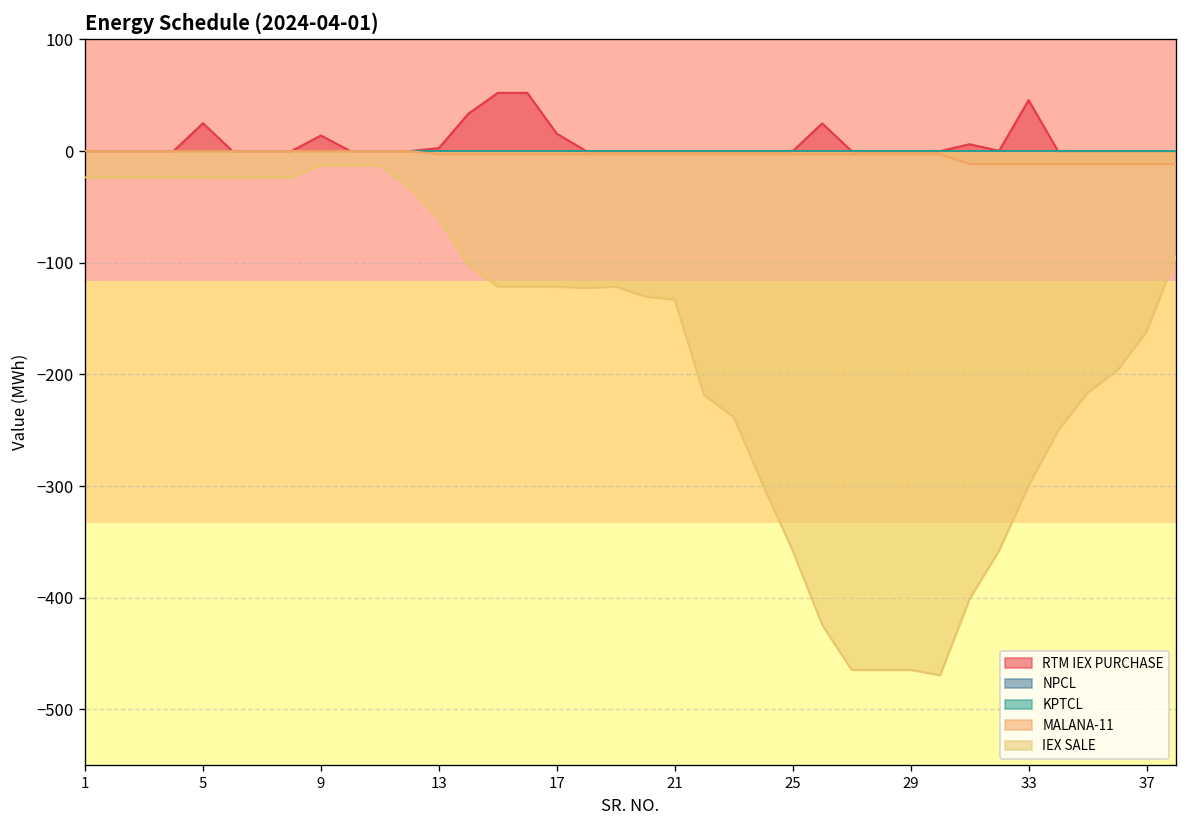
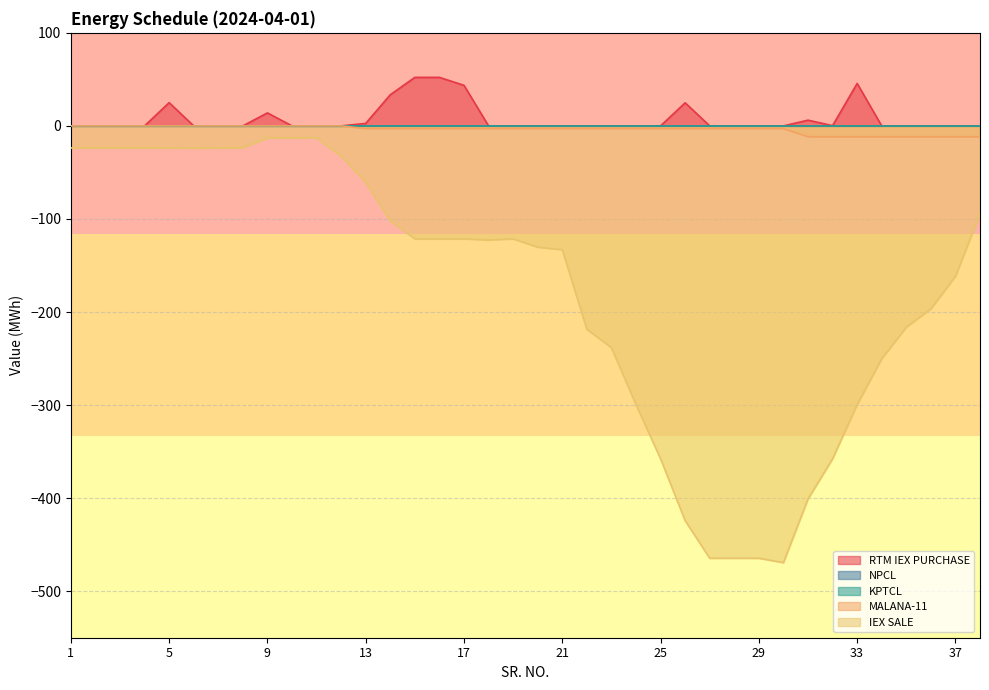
  {
    "RTM IEX PURCHASE": {
      "5": 30,
      "9": 10,
-     "17": 20,
+     "17": 40,
      "33": 50
    }
  }
